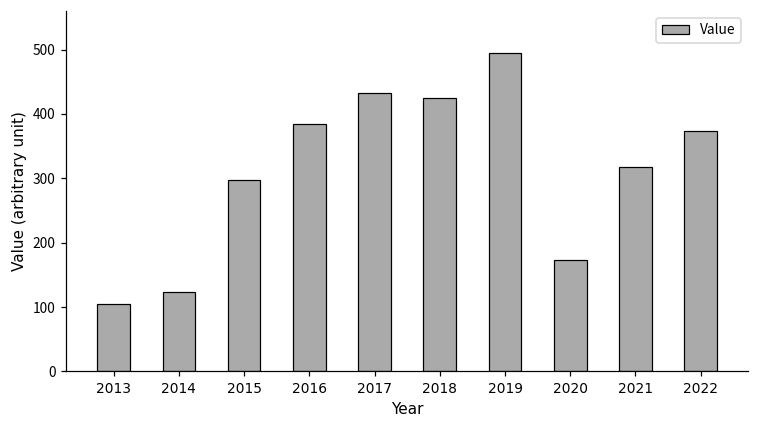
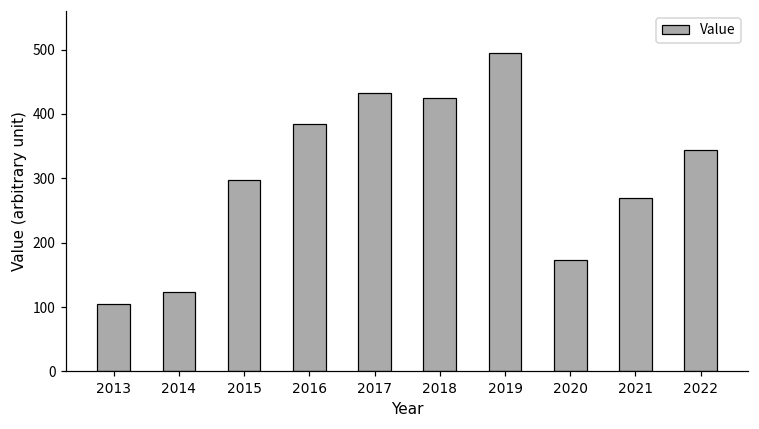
  {
    "2013": 110,
    "2014": 120,
    "2015": 300,
    "2016": 380,
    "2017": 430,
    "2018": 430,
    "2019": 490,
    "2020": 170,
-   "2021": 320,
-   "2022": 370
+   "2021": 270,
+   "2022": 340
  }
